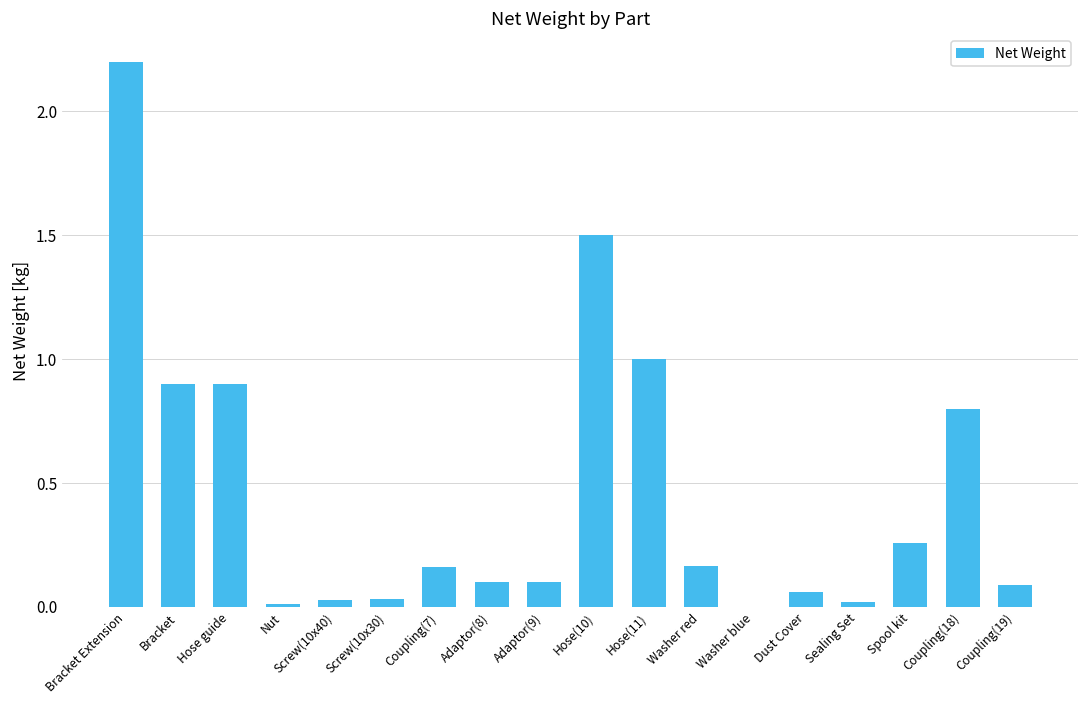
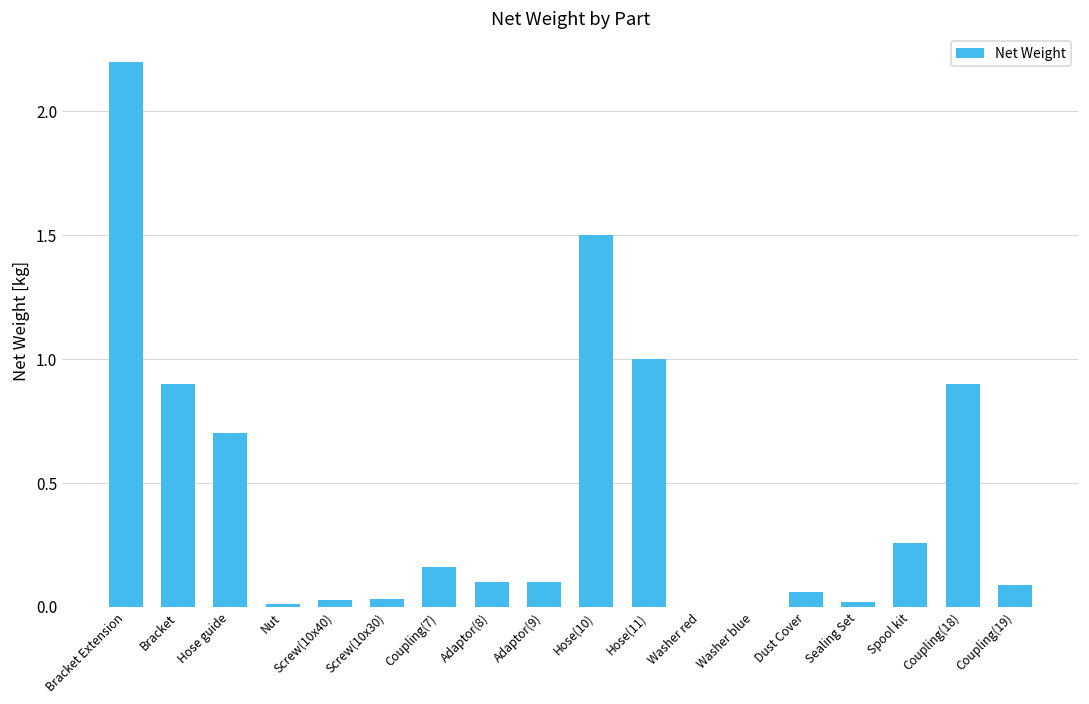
  {
    "Bracket Extension": 2.20,
    "Bracket": 0.90,
-   "Hose guide": 0.9,
+   "Hose guide": 0.7,
    "Nut": 0.01,
    "Screw(10x40)": 0.03,
    "Screw(10x30)": 0.03,
    "Coupling(7)": 0.16,
    "Adaptor(8)": 0.10,
    "Adaptor(9)": 0.10,
    "Hose(10)": 1.50,
    "Hose(11)": 1.00,
-   "Washer red": 0.17,
+   "Washer red": 0.00,
    "Dust Cover": 0.06,
    "Sealing Set": 0.02,
    "Spool kit": 0.26,
-   "Coupling(18)": 0.8,
+   "Coupling(18)": 0.9,
    "Coupling(19)": 0.09
  }
